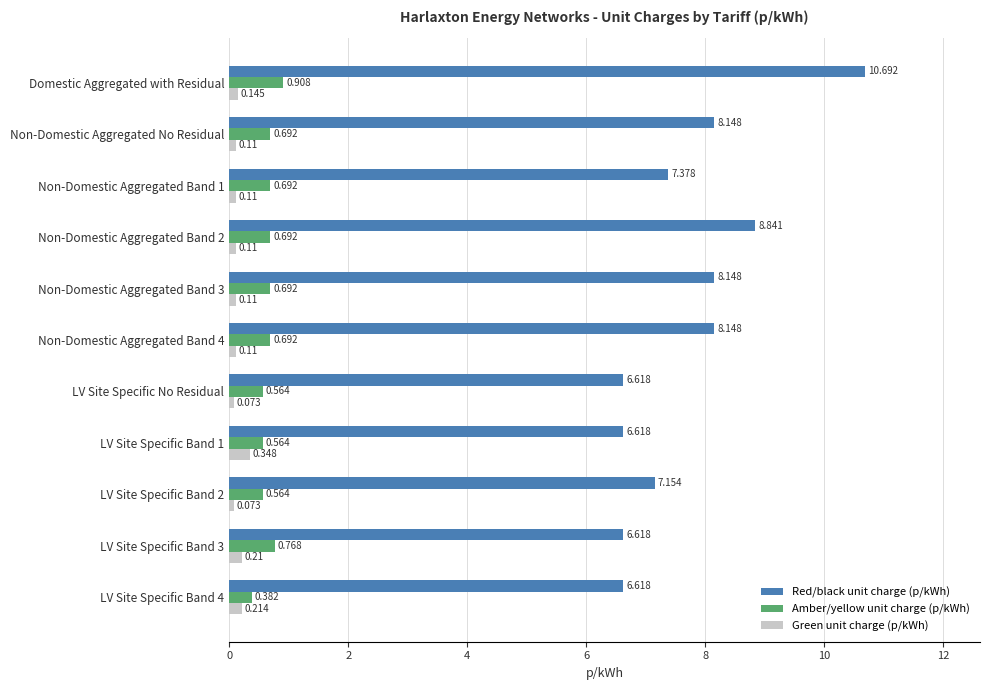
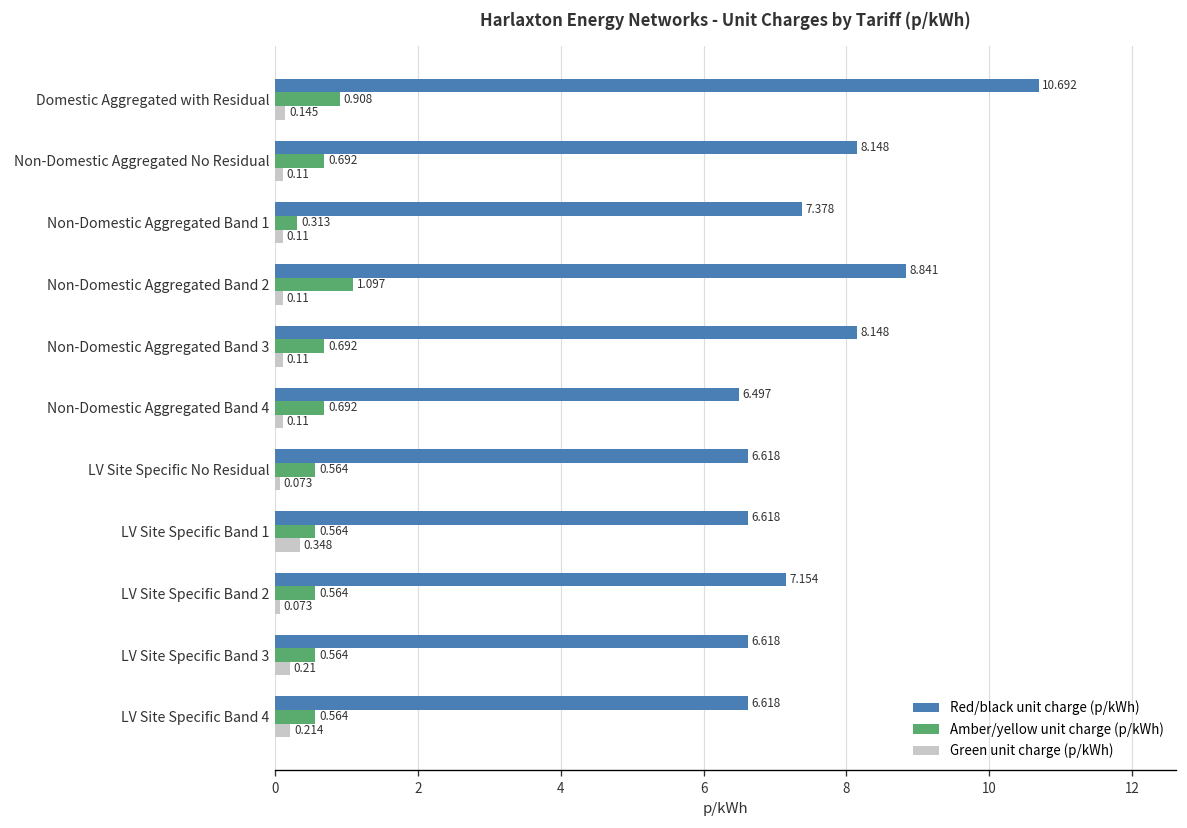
  {
    "Red/black unit charge (p/kWh)": {
      "Domestic Aggregated with Residual": 10.692,
      "Non-Domestic Aggregated No Residual": 8.148,
      "Non-Domestic Aggregated Band 1": 7.378,
      "Non-Domestic Aggregated Band 2": 8.841,
      "Non-Domestic Aggregated Band 3": 8.148,
-     "Non-Domestic Aggregated Band 4": 8.148,
+     "Non-Domestic Aggregated Band 4": 6.497,
      "LV Site Specific No Residual": 6.618,
      "LV Site Specific Band 1": 6.618,
      "LV Site Specific Band 2": 7.154,
      "LV Site Specific Band 3": 6.618,
      "LV Site Specific Band 4": 6.618
    },
    "Amber/yellow unit charge (p/kWh)": {
      "Domestic Aggregated with Residual": 0.908,
      "Non-Domestic Aggregated No Residual": 0.692,
-     "Non-Domestic Aggregated Band 1": 0.692,
-     "Non-Domestic Aggregated Band 2": 0.692,
+     "Non-Domestic Aggregated Band 1": 0.313,
+     "Non-Domestic Aggregated Band 2": 1.097,
      "Non-Domestic Aggregated Band 3": 0.692,
      "Non-Domestic Aggregated Band 4": 0.692,
      "LV Site Specific No Residual": 0.564,
      "LV Site Specific Band 1": 0.564,
      "LV Site Specific Band 2": 0.564,
-     "LV Site Specific Band 3": 0.768,
-     "LV Site Specific Band 4": 0.382
+     "LV Site Specific Band 3": 0.564,
+     "LV Site Specific Band 4": 0.564
    },
    "Green unit charge (p/kWh)": {
      "Domestic Aggregated with Residual": 0.145,
      "Non-Domestic Aggregated No Residual": 0.11,
      "Non-Domestic Aggregated Band 1": 0.11,
      "Non-Domestic Aggregated Band 2": 0.11,
      "Non-Domestic Aggregated Band 3": 0.11,
      "Non-Domestic Aggregated Band 4": 0.11,
      "LV Site Specific No Residual": 0.073,
      "LV Site Specific Band 1": 0.348,
      "LV Site Specific Band 2": 0.073,
      "LV Site Specific Band 3": 0.21,
      "LV Site Specific Band 4": 0.214
    }
  }
